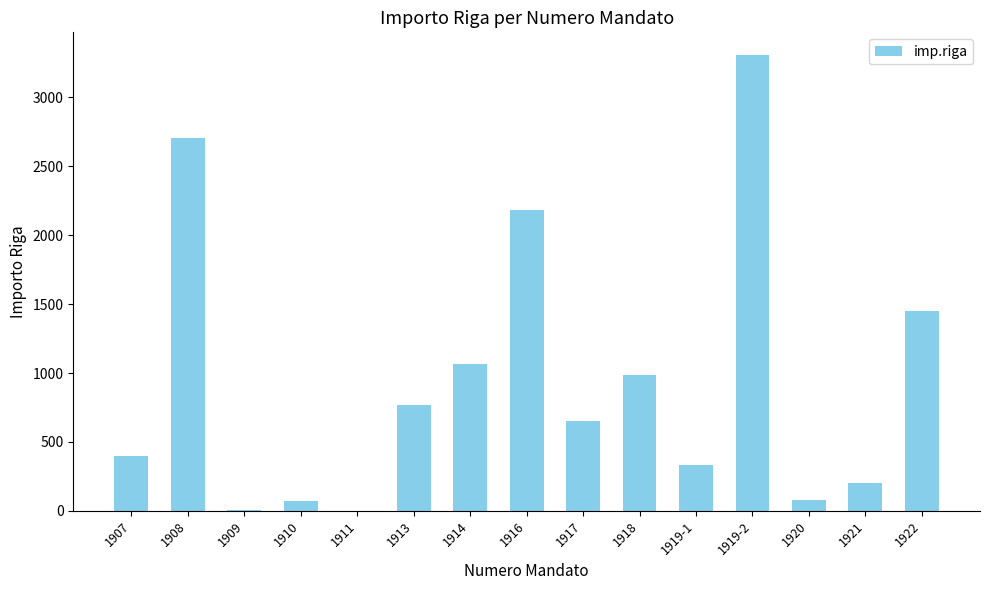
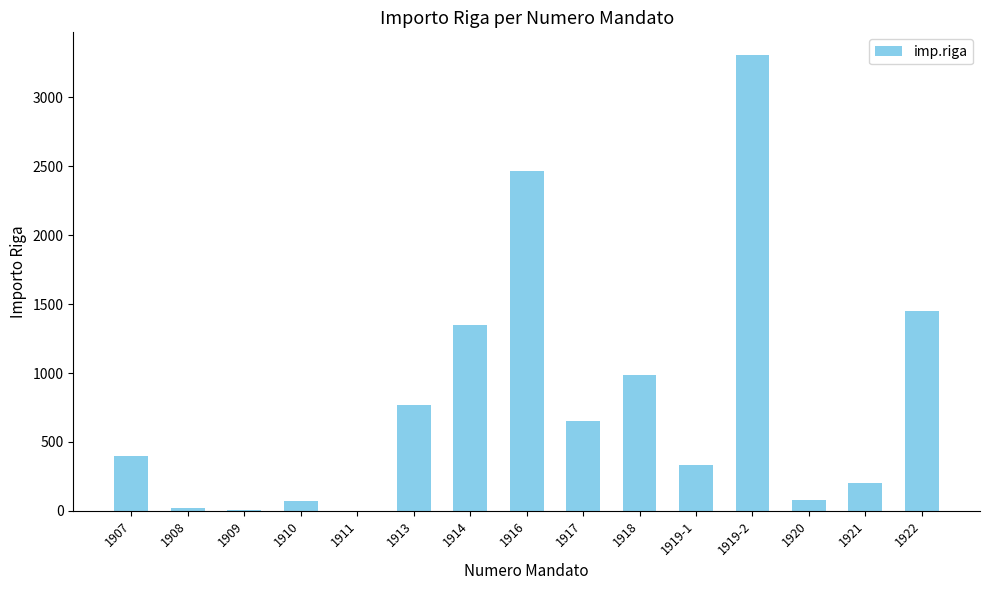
  {
    "1907": 400,
-   "1908": 2710,
+   "1908": 20,
    "1910": 70,
    "1913": 770,
-   "1914": 1060,
-   "1916": 2190,
+   "1914": 1350,
+   "1916": 2470,
    "1917": 650,
    "1918": 980,
    "1919-1": 330,
    "1919-2": 3310,
    "1920": 80,
    "1921": 200,
    "1922": 1450
  }
